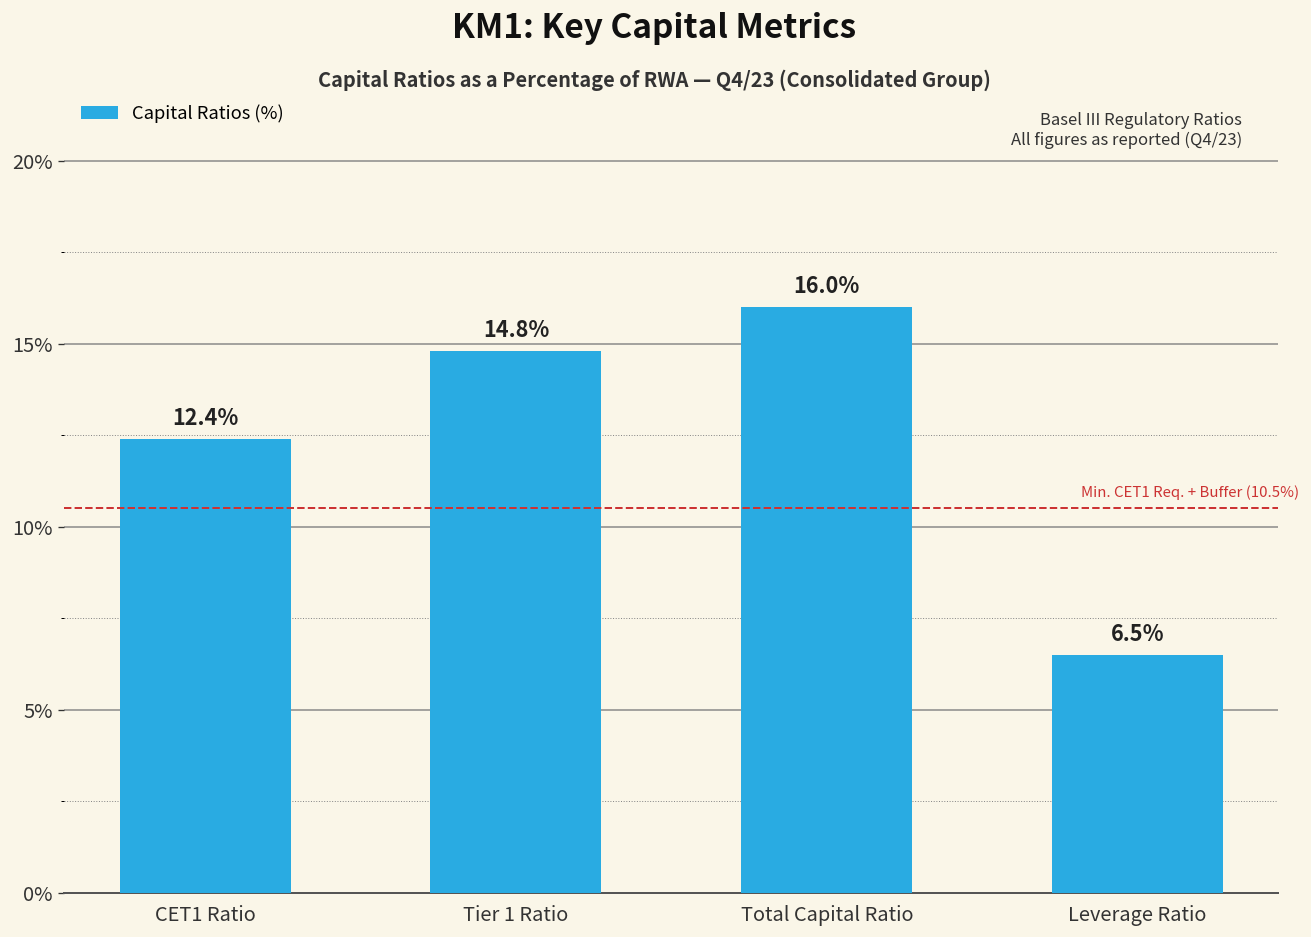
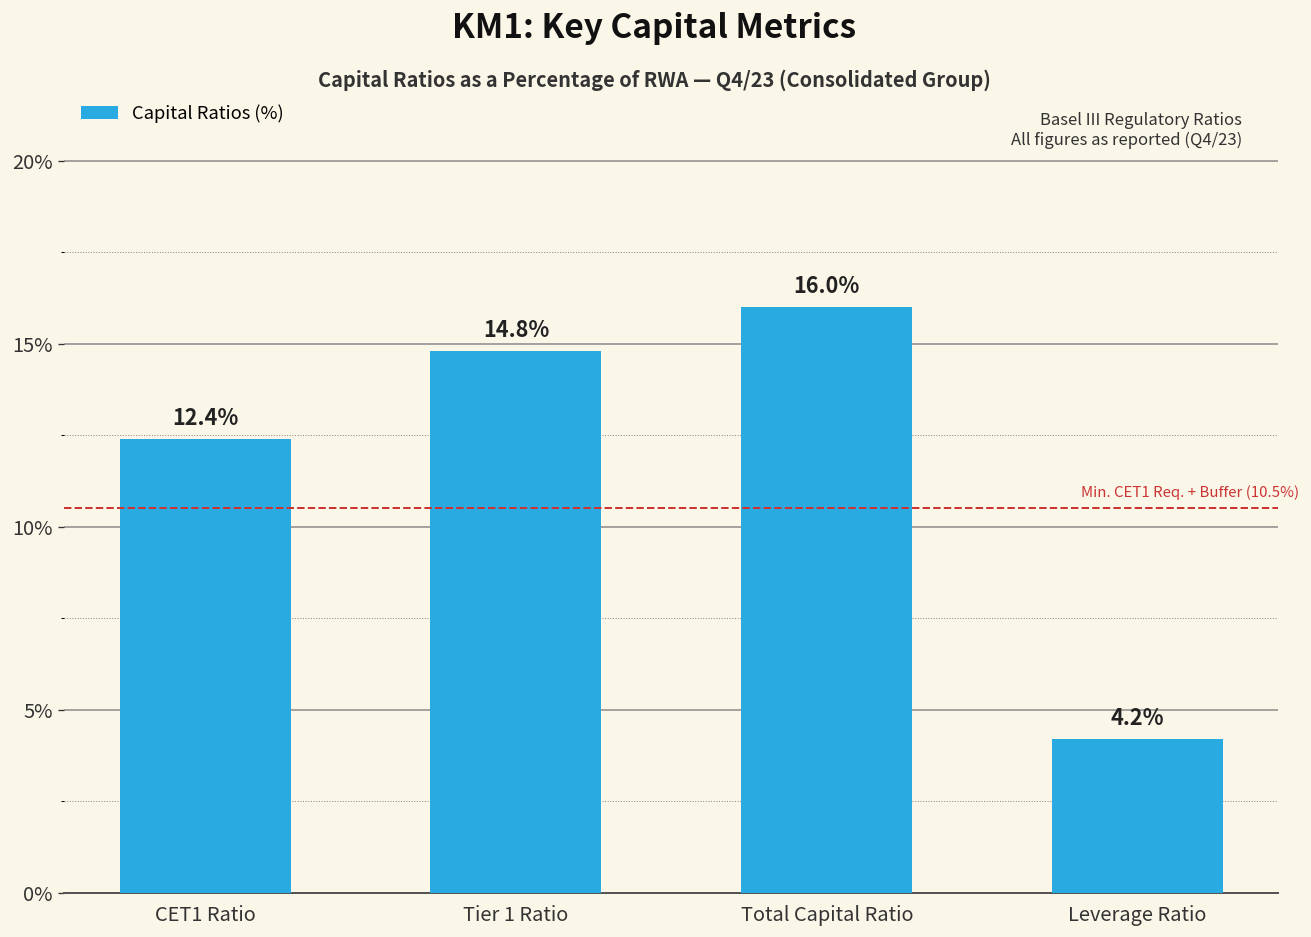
  {
    "CET1 Ratio": "12.4%",
    "Tier 1 Ratio": "14.8%",
    "Total Capital Ratio": "16.0%",
-   "Leverage Ratio": "6.5%"
+   "Leverage Ratio": "4.2%"
  }
